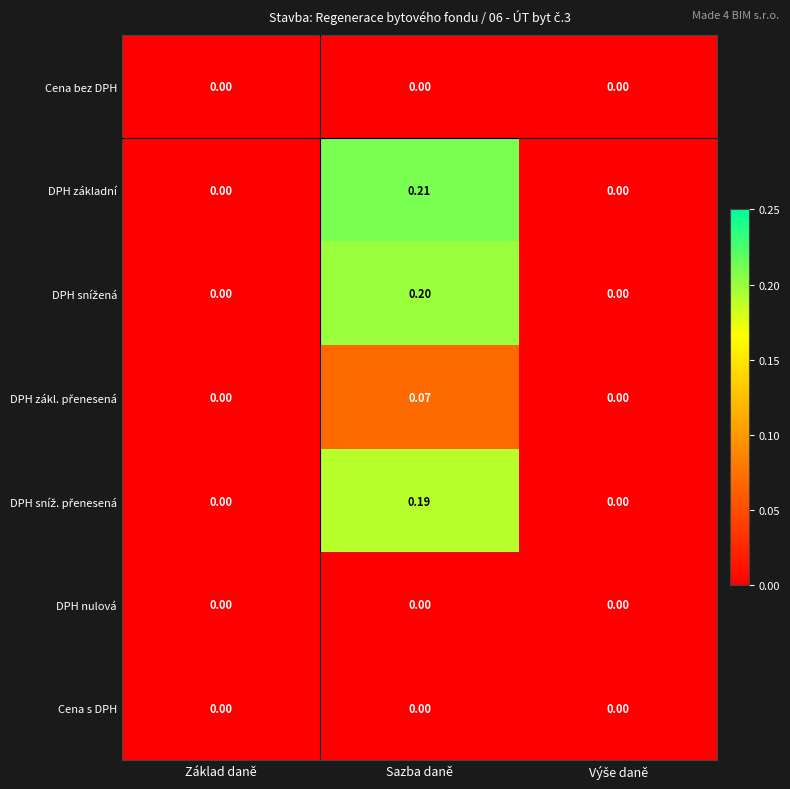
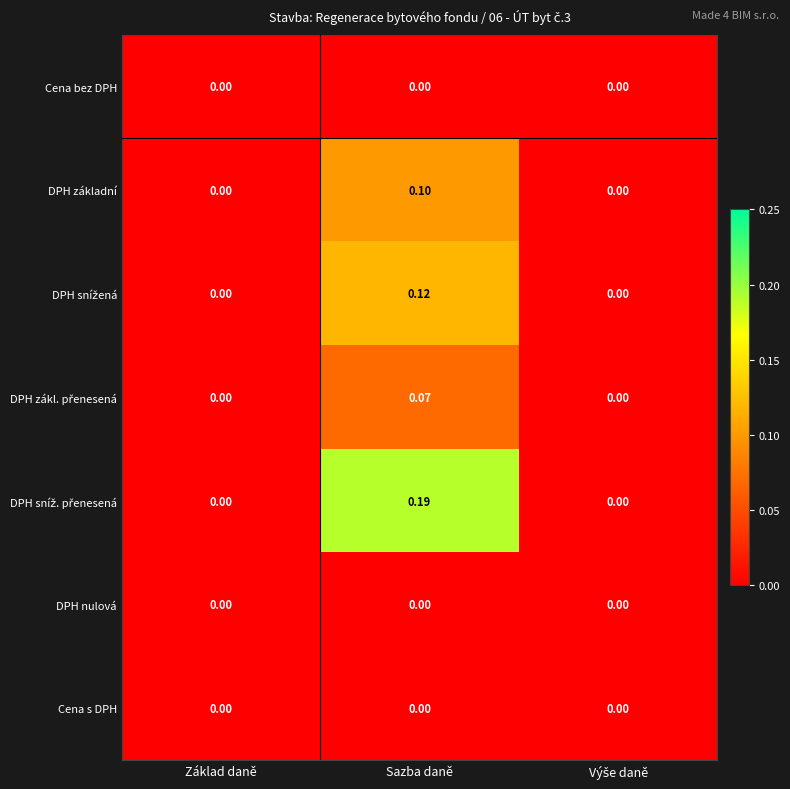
  {
    "Cena bez DPH": {
      "Základ daně": 0.00,
      "Sazba daně": 0.00,
      "Výše daně": 0.00
    },
    "DPH základní": {
      "Základ daně": 0.00,
-     "Sazba daně": 0.21,
+     "Sazba daně": 0.10,
      "Výše daně": 0.00
    },
    "DPH snížená": {
      "Základ daně": 0.00,
-     "Sazba daně": 0.20,
+     "Sazba daně": 0.12,
      "Výše daně": 0.00
    },
    "DPH zákl. přenesená": {
      "Základ daně": 0.00,
      "Sazba daně": 0.07,
      "Výše daně": 0.00
    },
    "DPH sníž. přenesená": {
      "Základ daně": 0.00,
      "Sazba daně": 0.19,
      "Výše daně": 0.00
    },
    "DPH nulová": {
      "Základ daně": 0.00,
      "Sazba daně": 0.00,
      "Výše daně": 0.00
    },
    "Cena s DPH": {
      "Základ daně": 0.00,
      "Sazba daně": 0.00,
      "Výše daně": 0.00
    }
  }
